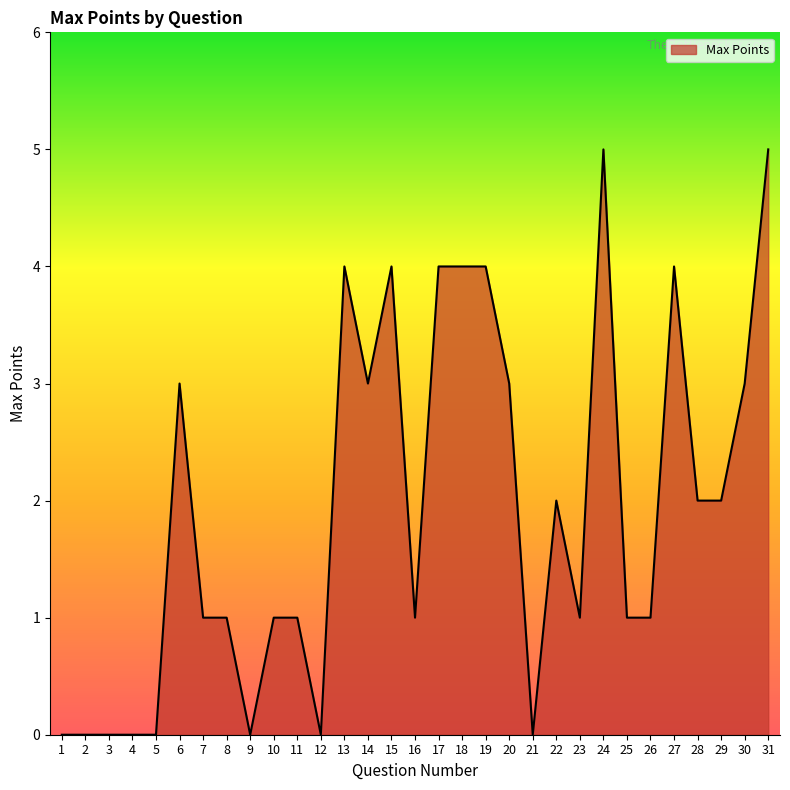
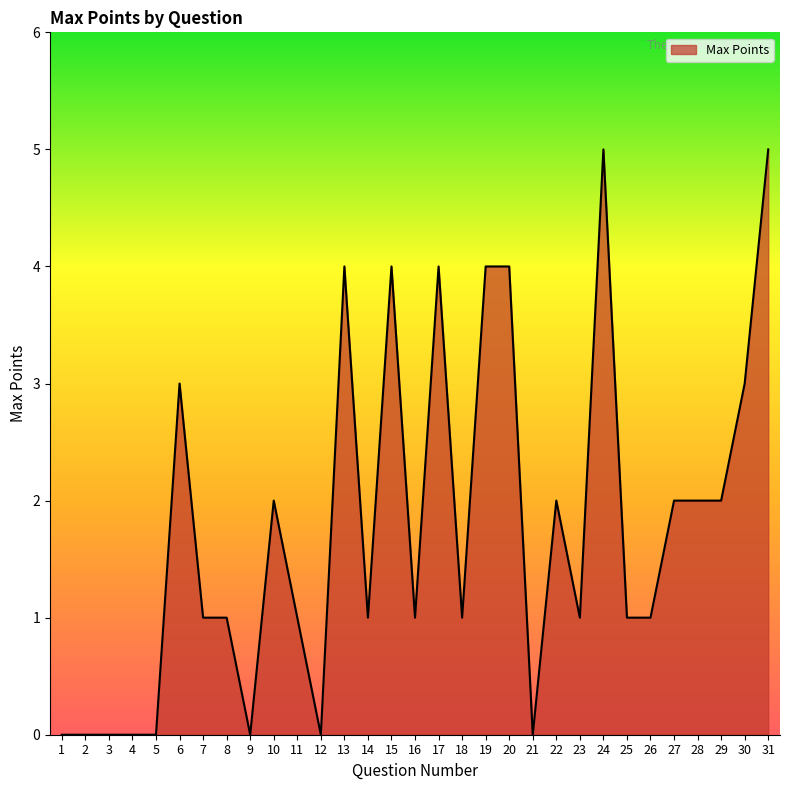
  {
    "1": 0,
    "2": 0,
    "3": 0,
    "4": 0,
    "5": 0,
    "6": 3,
    "7": 1,
    "8": 1,
    "9": 0,
-   "10": 1,
+   "10": 2,
    "11": 1,
    "12": 0,
    "13": 4,
-   "14": 3,
+   "14": 1,
    "15": 4,
    "16": 1,
    "17": 4,
-   "18": 4,
+   "18": 1,
    "19": 4,
-   "20": 3,
+   "20": 4,
    "21": 0,
    "22": 2,
    "23": 1,
    "24": 5,
    "25": 1,
    "26": 1,
-   "27": 4,
+   "27": 2,
    "28": 2,
    "29": 2,
    "30": 3,
    "31": 5
  }
